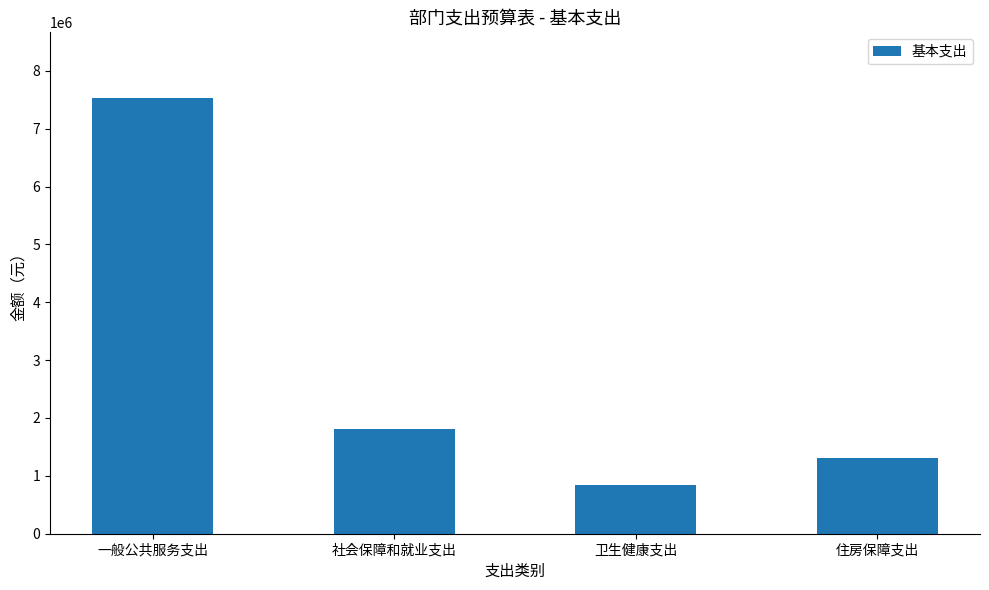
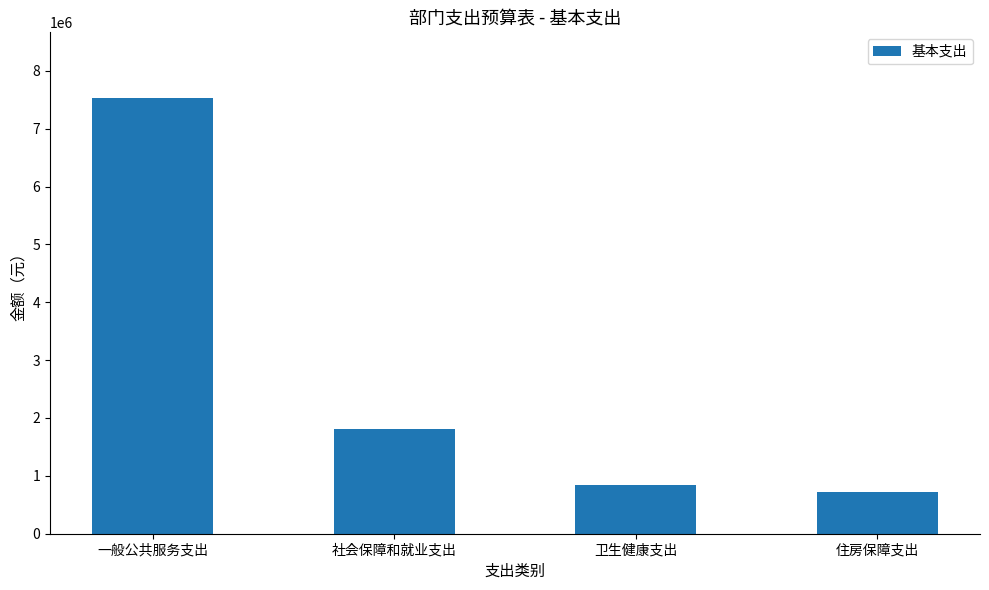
  {
    "一般公共服务支出": 7500000,
    "社会保障和就业支出": 1800000,
    "卫生健康支出": 800000,
-   "住房保障支出": 1300000
+   "住房保障支出": 700000
  }
